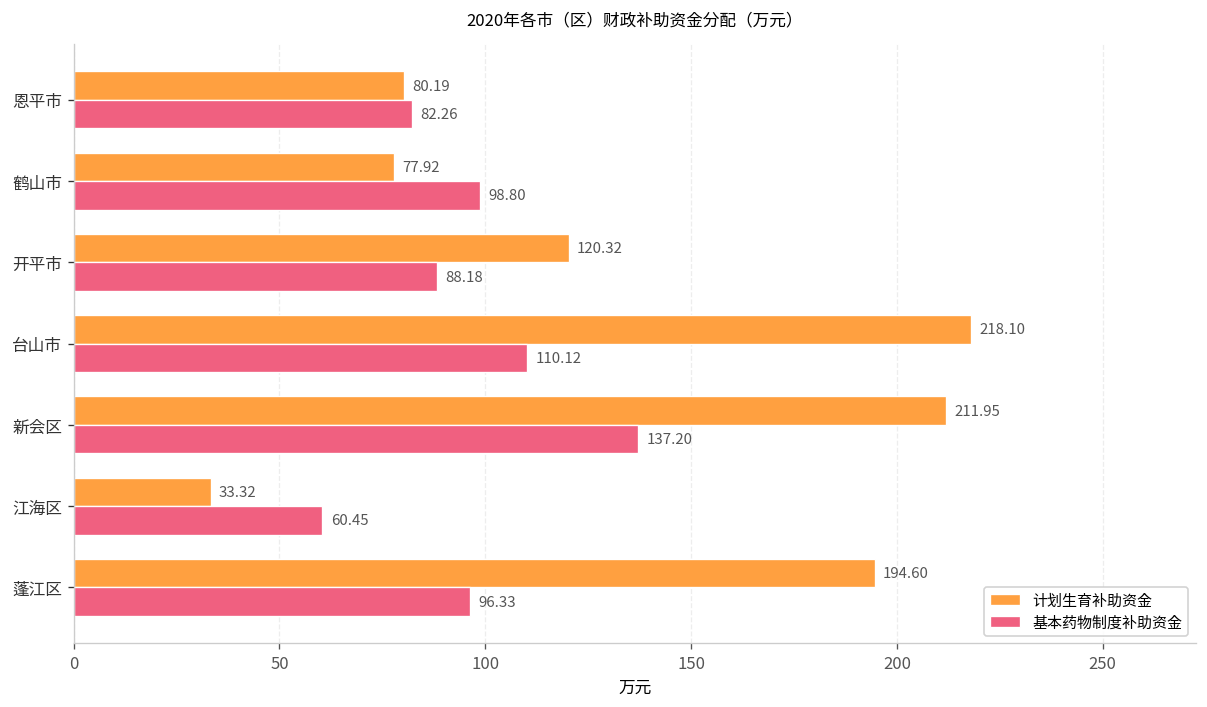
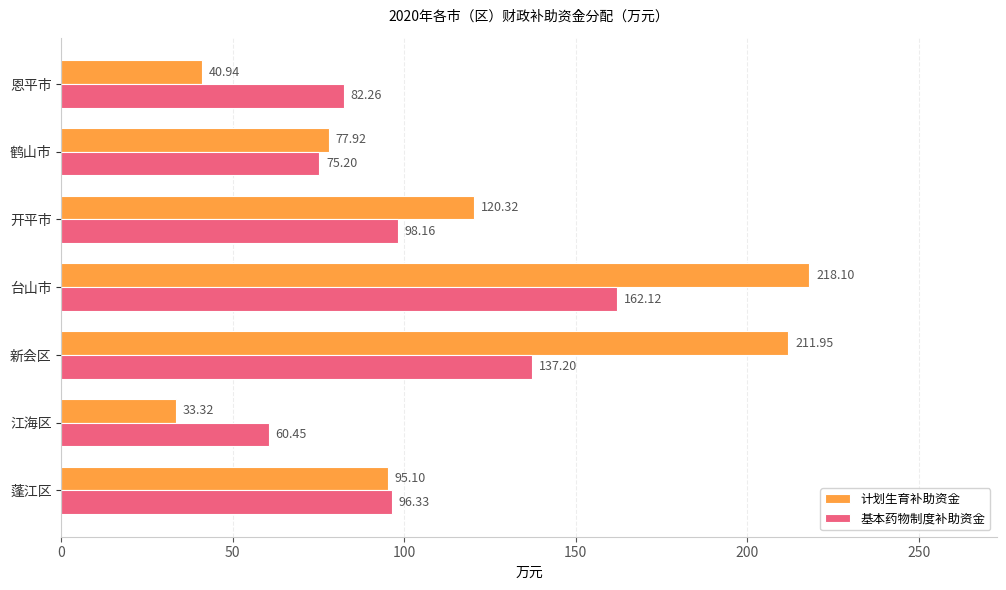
  {
    "计划生育补助资金": {
-     "恩平市": 80.19,
+     "恩平市": 40.94,
      "鹤山市": 77.92,
      "开平市": 120.32,
      "台山市": 218.10,
      "新会区": 211.95,
      "江海区": 33.32,
-     "蓬江区": 194.60
+     "蓬江区": 95.10
    },
    "基本药物制度补助资金": {
      "恩平市": 82.26,
-     "鹤山市": 98.80,
-     "开平市": 88.18,
-     "台山市": 110.12,
+     "鹤山市": 75.20,
+     "开平市": 98.16,
+     "台山市": 162.12,
      "新会区": 137.20,
      "江海区": 60.45,
      "蓬江区": 96.33
    }
  }
